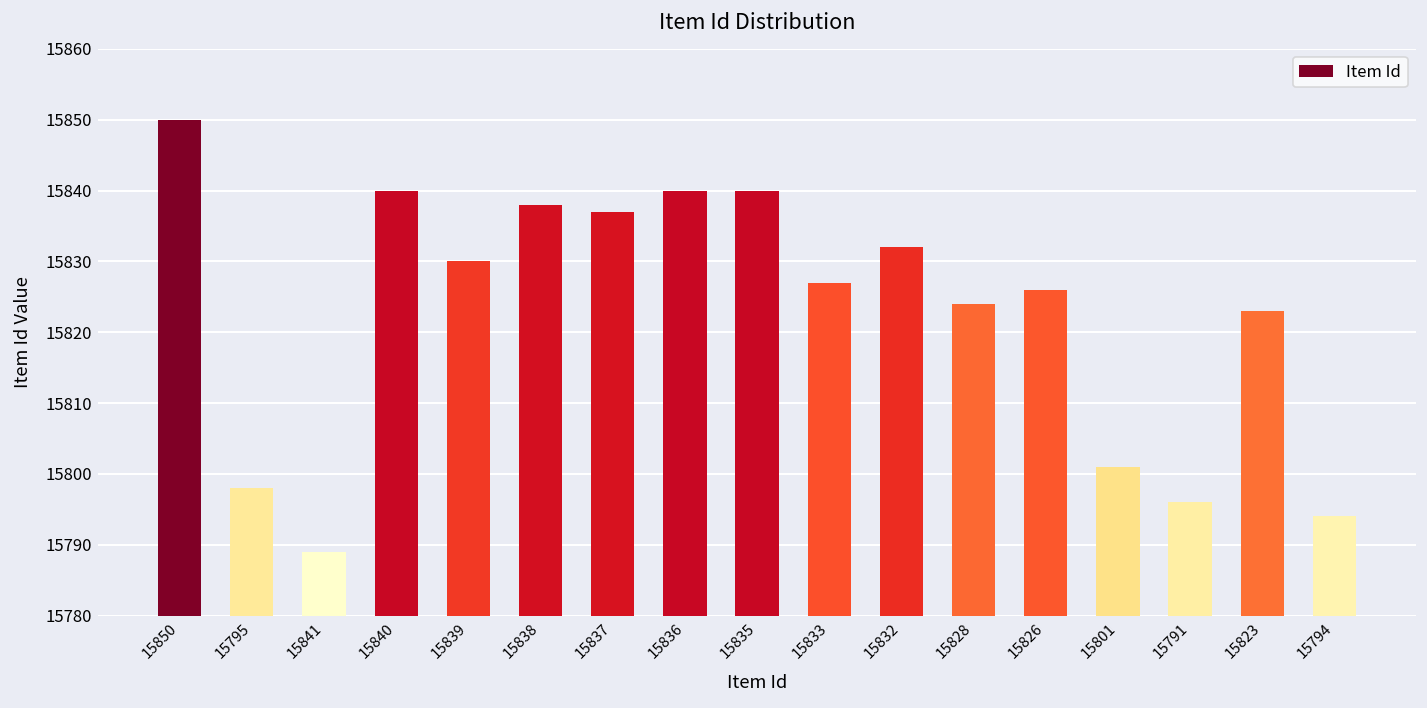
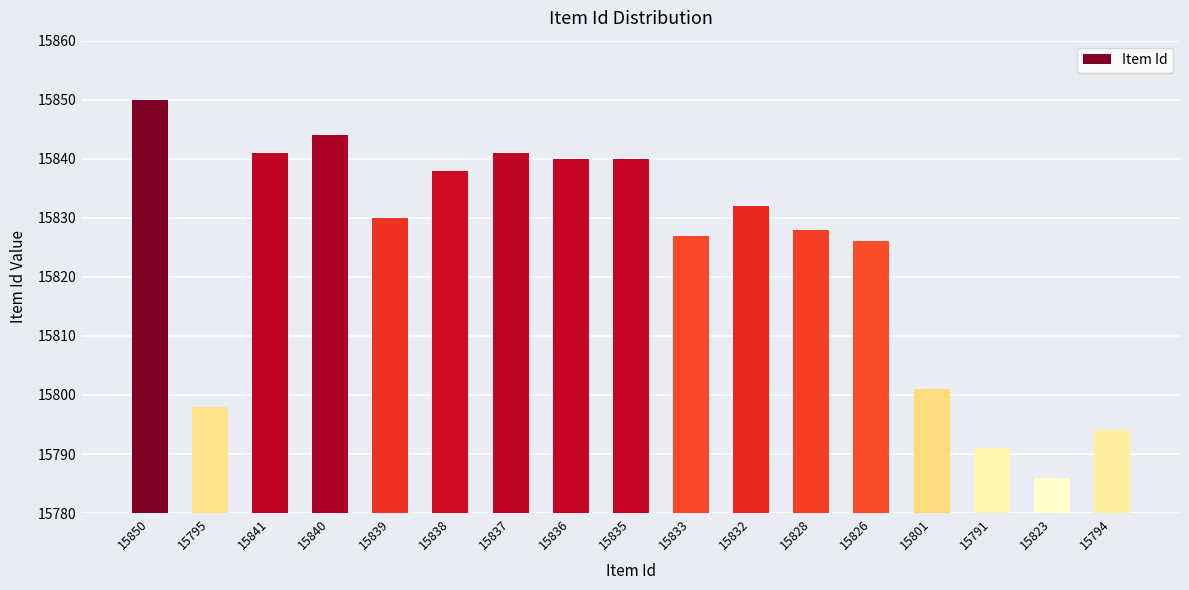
  {
    "15850": 15850,
    "15795": 15798,
-   "15841": 15789,
-   "15840": 15840,
+   "15841": 15841,
+   "15840": 15844,
    "15839": 15830,
    "15838": 15838,
-   "15837": 15837,
+   "15837": 15841,
    "15836": 15840,
    "15835": 15840,
    "15833": 15827,
    "15832": 15832,
-   "15828": 15824,
+   "15828": 15828,
    "15826": 15826,
    "15801": 15801,
-   "15791": 15796,
-   "15823": 15823,
+   "15791": 15791,
+   "15823": 15786,
    "15794": 15794
  }
